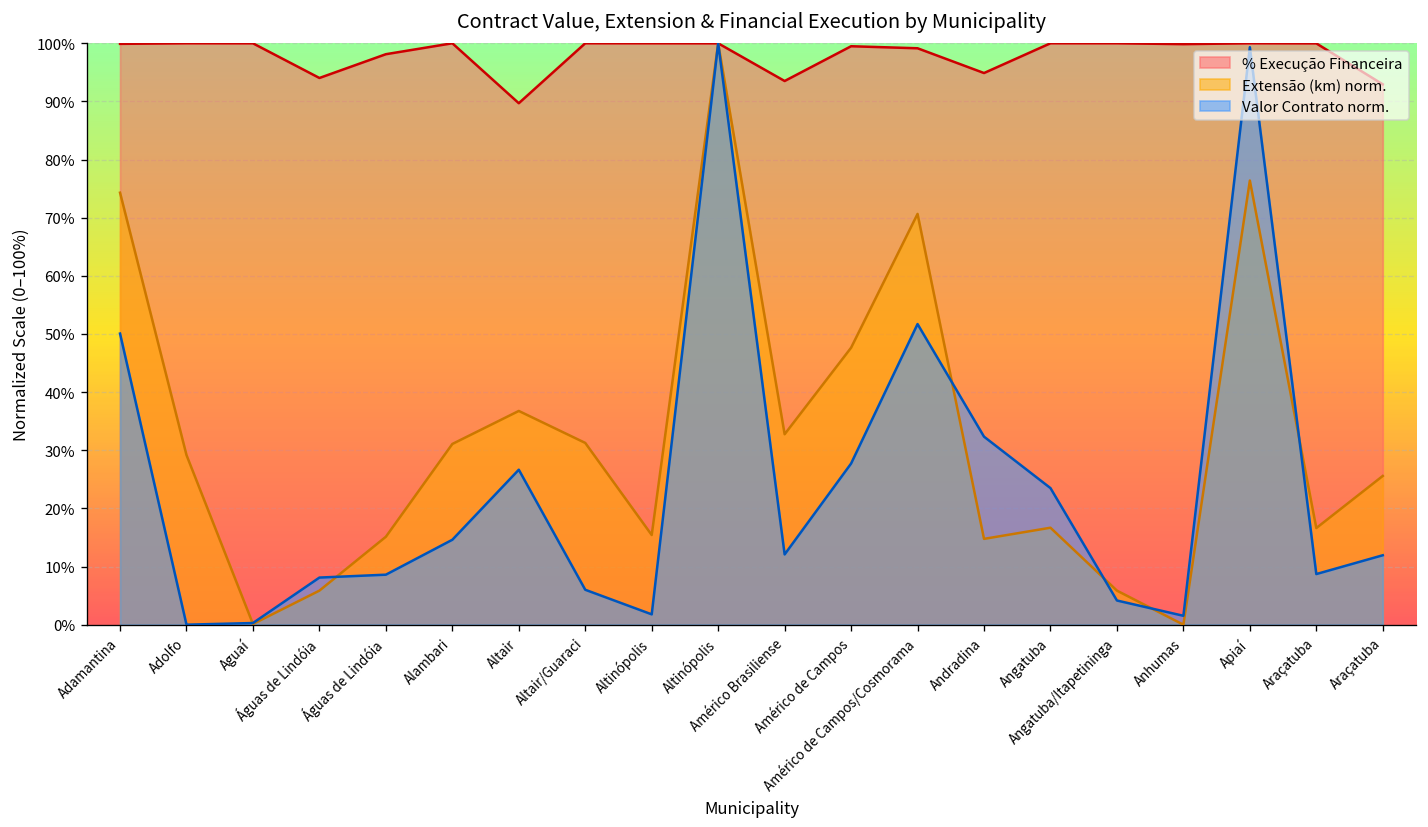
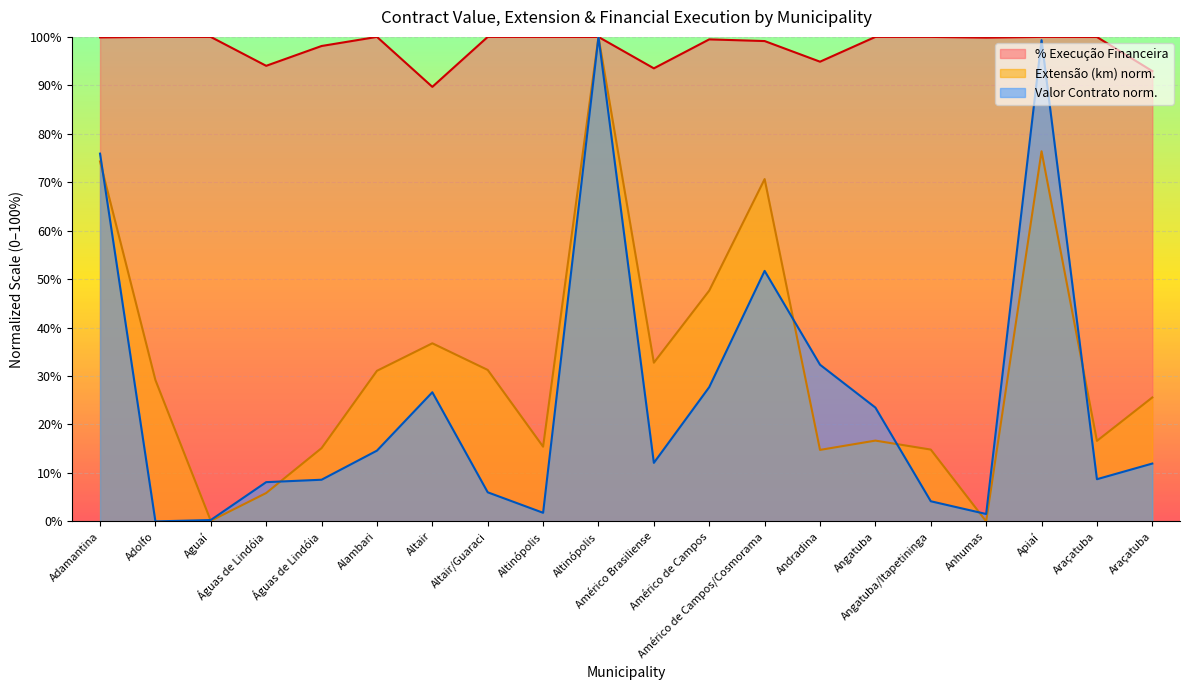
  {
    "% Execução Financeira": {
      "Adamantina": "100%",
      "Adolfo": "100%",
      "Aguaí": "100%",
      "Alambari": "100%",
      "Altair": "90%",
      "Altair/Guaraci": "100%",
      "Américo Brasiliense": "94%",
      "Américo de Campos": "99%",
      "Américo de Campos/Cosmorama": "99%",
      "Andradina": "95%",
      "Angatuba": "100%",
      "Angatuba/Itapetininga": "100%",
      "Anhumas": "100%",
      "Apiaí": "100%"
    },
    "Extensão (km) norm.": {
      "Adamantina": "74%",
      "Adolfo": "29%",
      "Alambari": "31%",
      "Altair": "37%",
      "Altair/Guaraci": "31%",
      "Américo Brasiliense": "33%",
      "Américo de Campos": "48%",
      "Américo de Campos/Cosmorama": "71%",
      "Andradina": "15%",
      "Angatuba": "17%",
-     "Angatuba/Itapetininga": "6%",
+     "Angatuba/Itapetininga": "15%",
      "Anhumas": "0%",
      "Apiaí": "76%"
    },
    "Valor Contrato norm.": {
-     "Adamantina": "50%",
+     "Adamantina": "76%",
      "Adolfo": "0%",
      "Alambari": "15%",
      "Altair": "27%",
      "Altair/Guaraci": "6%",
      "Américo Brasiliense": "12%",
      "Américo de Campos": "28%",
      "Américo de Campos/Cosmorama": "52%",
      "Andradina": "32%",
      "Angatuba": "23%",
      "Angatuba/Itapetininga": "4%",
      "Anhumas": "2%",
      "Apiaí": "99%"
    }
  }
